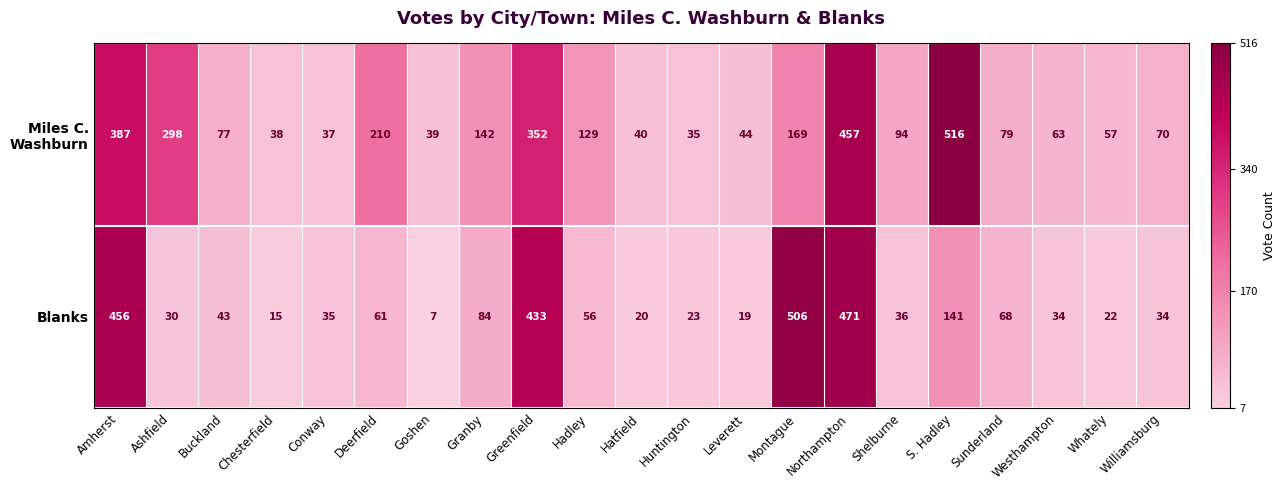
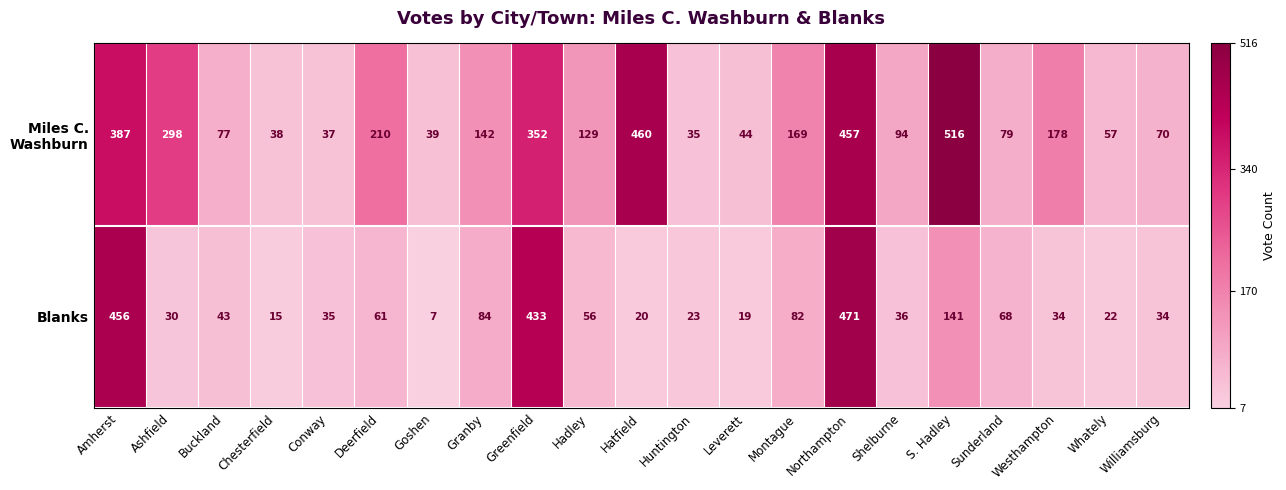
  {
    "Miles C. Washburn": {
      "Amherst": 387,
      "Ashfield": 298,
      "Buckland": 77,
      "Chesterfield": 38,
      "Conway": 37,
      "Deerfield": 210,
      "Goshen": 39,
      "Granby": 142,
      "Greenfield": 352,
      "Hadley": 129,
-     "Hatfield": 40,
+     "Hatfield": 460,
      "Huntington": 35,
      "Leverett": 44,
      "Montague": 169,
      "Northampton": 457,
      "Shelburne": 94,
      "S. Hadley": 516,
      "Sunderland": 79,
-     "Westhampton": 63,
+     "Westhampton": 178,
      "Whately": 57,
      "Williamsburg": 70
    },
    "Blanks": {
      "Amherst": 456,
      "Ashfield": 30,
      "Buckland": 43,
      "Chesterfield": 15,
      "Conway": 35,
      "Deerfield": 61,
      "Goshen": 7,
      "Granby": 84,
      "Greenfield": 433,
      "Hadley": 56,
      "Hatfield": 20,
      "Huntington": 23,
      "Leverett": 19,
-     "Montague": 506,
+     "Montague": 82,
      "Northampton": 471,
      "Shelburne": 36,
      "S. Hadley": 141,
      "Sunderland": 68,
      "Westhampton": 34,
      "Whately": 22,
      "Williamsburg": 34
    }
  }
